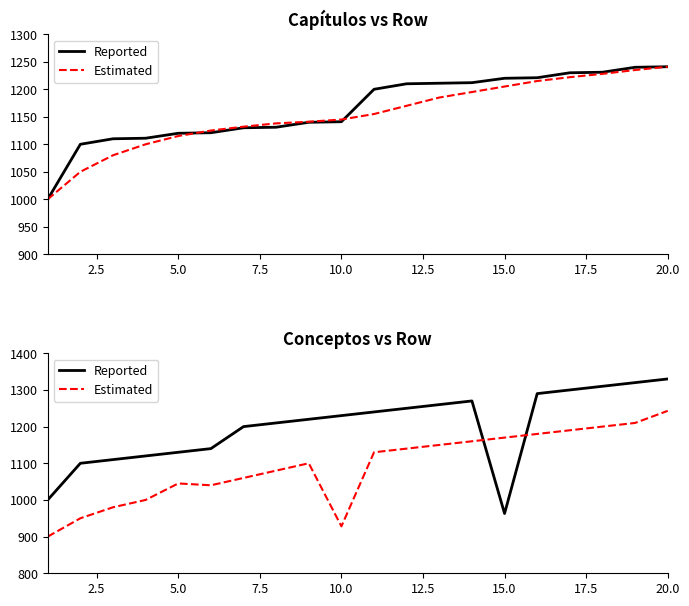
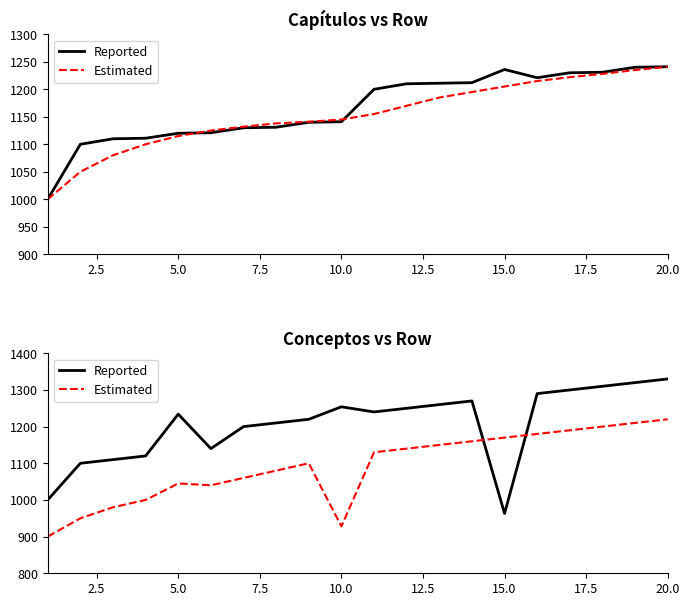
  {
    "Capítulos vs Row": {
      "Reported": {
        "5.0": 1120,
-       "15.0": 1220
+       "15.0": 1240
      },
      "Estimated": {
        "5.0": 1120,
        "15.0": 1210
      }
    },
    "Conceptos vs Row": {
      "Reported": {
-       "5.0": 1130,
-       "10.0": 1230,
+       "5.0": 1230,
+       "10.0": 1250,
        "15.0": 960,
        "20.0": 1330
      },
      "Estimated": {
        "5.0": 1050,
        "10.0": 930,
        "15.0": 1170,
-       "20.0": 1240
+       "20.0": 1220
      }
    }
  }
